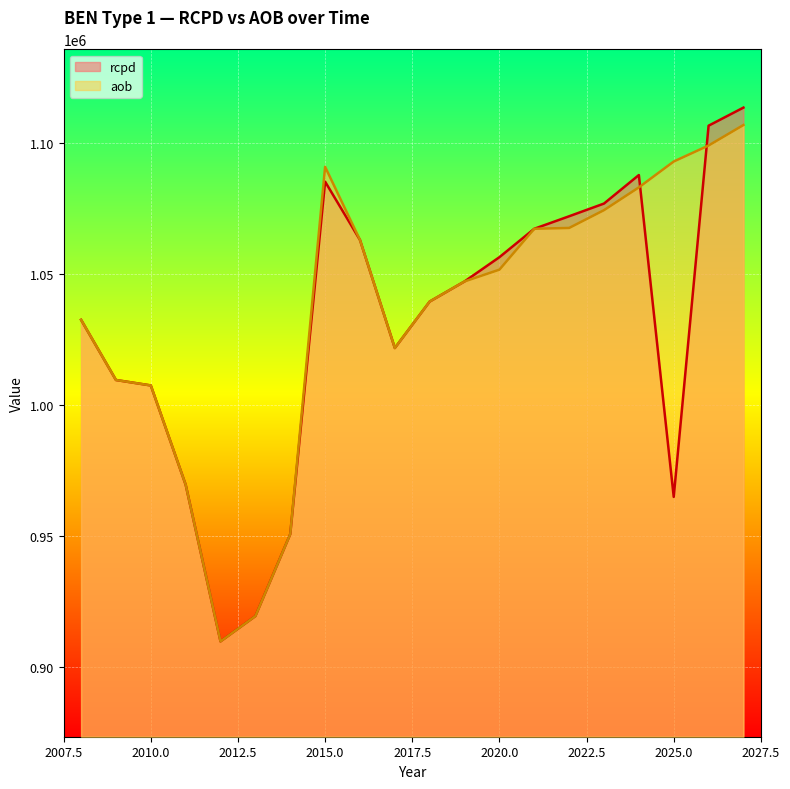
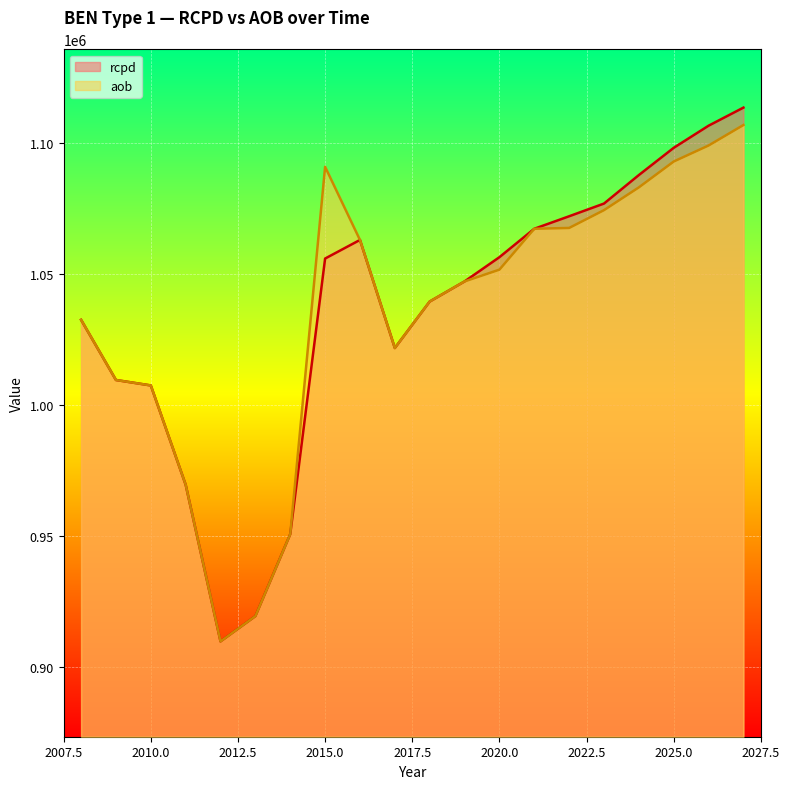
  {
    "rcpd": {
-     "2015.0": 1085000,
+     "2015.0": 1056000,
      "2020.0": 1056000,
-     "2025.0": 965000
+     "2025.0": 1098000
    },
    "aob": {
      "2015.0": 1091000,
      "2020.0": 1052000,
      "2025.0": 1093000
    }
  }
